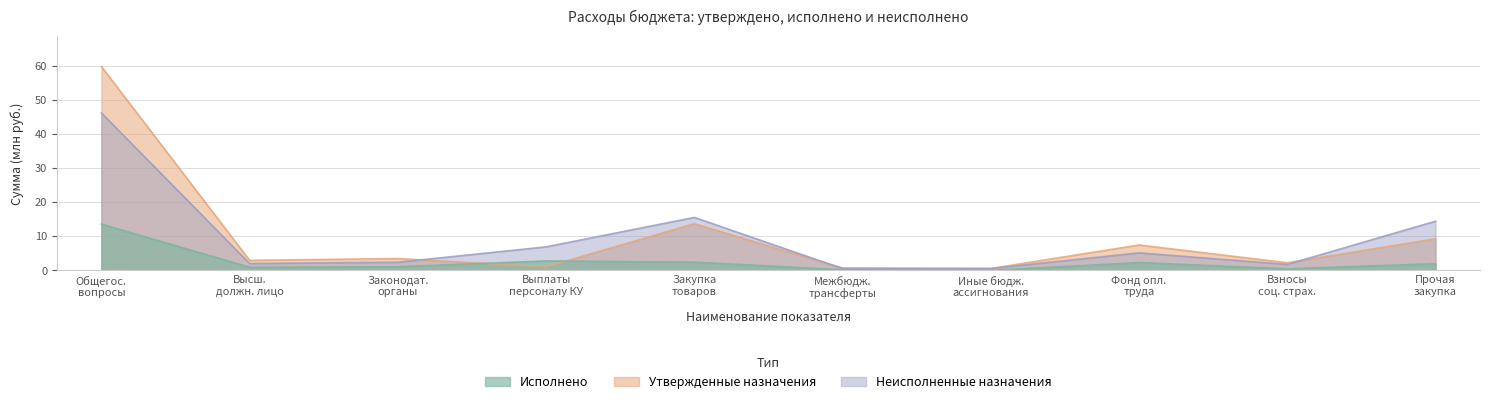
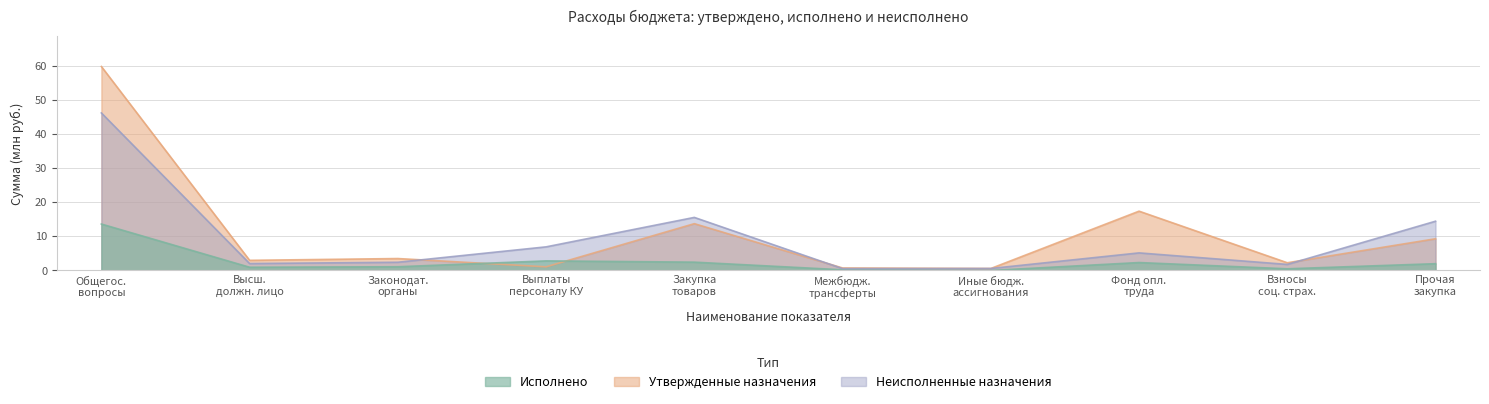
  {
    "Утвержденные назначения": {
      "Общегос. вопросы": 60,
      "Высш. должн. лицо": 3,
      "Законодат. органы": 3,
      "Выплаты персоналу КУ": 1,
      "Закупка товаров": 14,
-     "Фонд опл. труда": 7,
+     "Фонд опл. труда": 17,
      "Прочая закупка": 9
    }
  }
